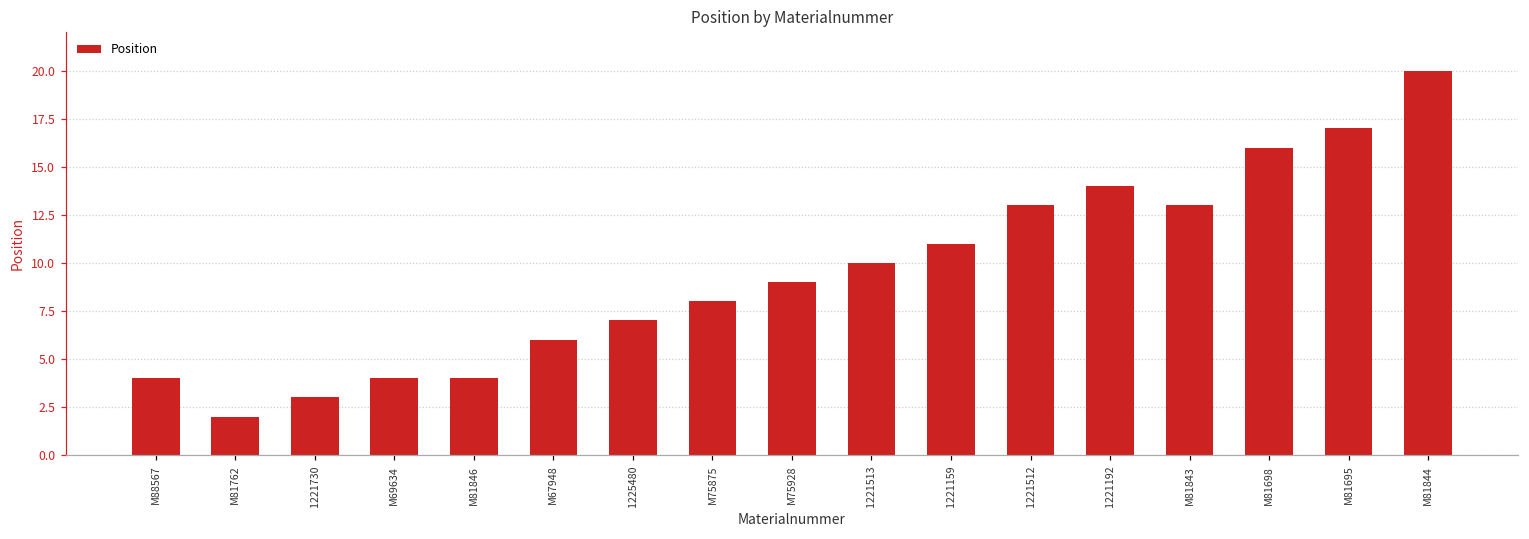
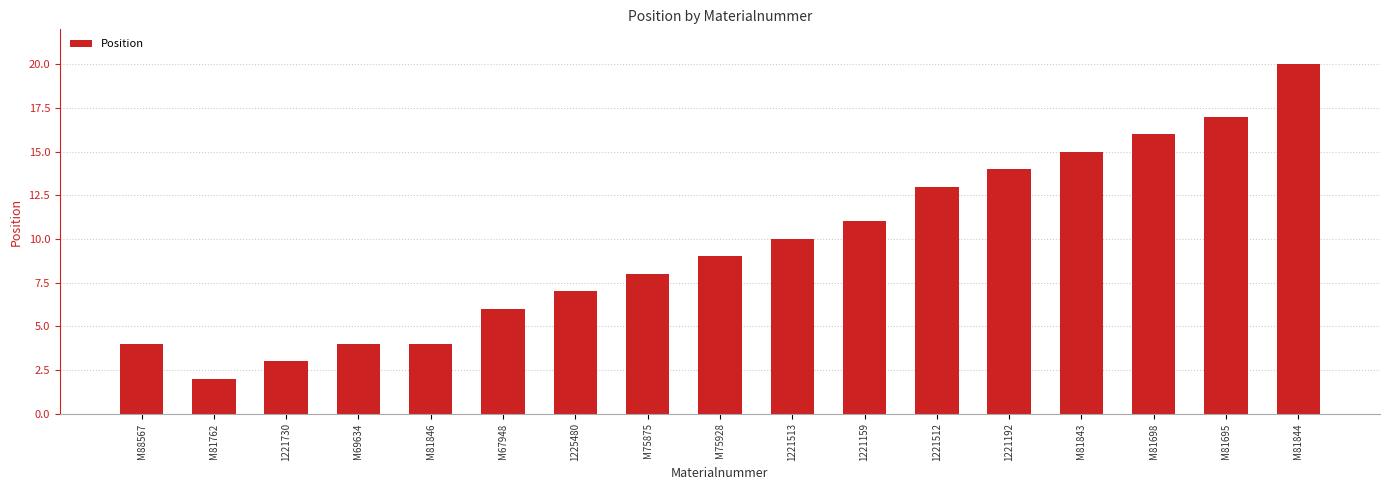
  {
    "M88567": 4,
    "M81762": 2,
    "1221730": 3,
    "M69634": 4,
    "M81846": 4,
    "M67948": 6,
    "1225480": 7,
    "M75875": 8,
    "M75928": 9,
    "1221513": 10,
    "1221159": 11,
    "1221512": 13,
    "1221192": 14,
-   "M81843": 13,
+   "M81843": 15,
    "M81698": 16,
    "M81695": 17,
    "M81844": 20
  }
